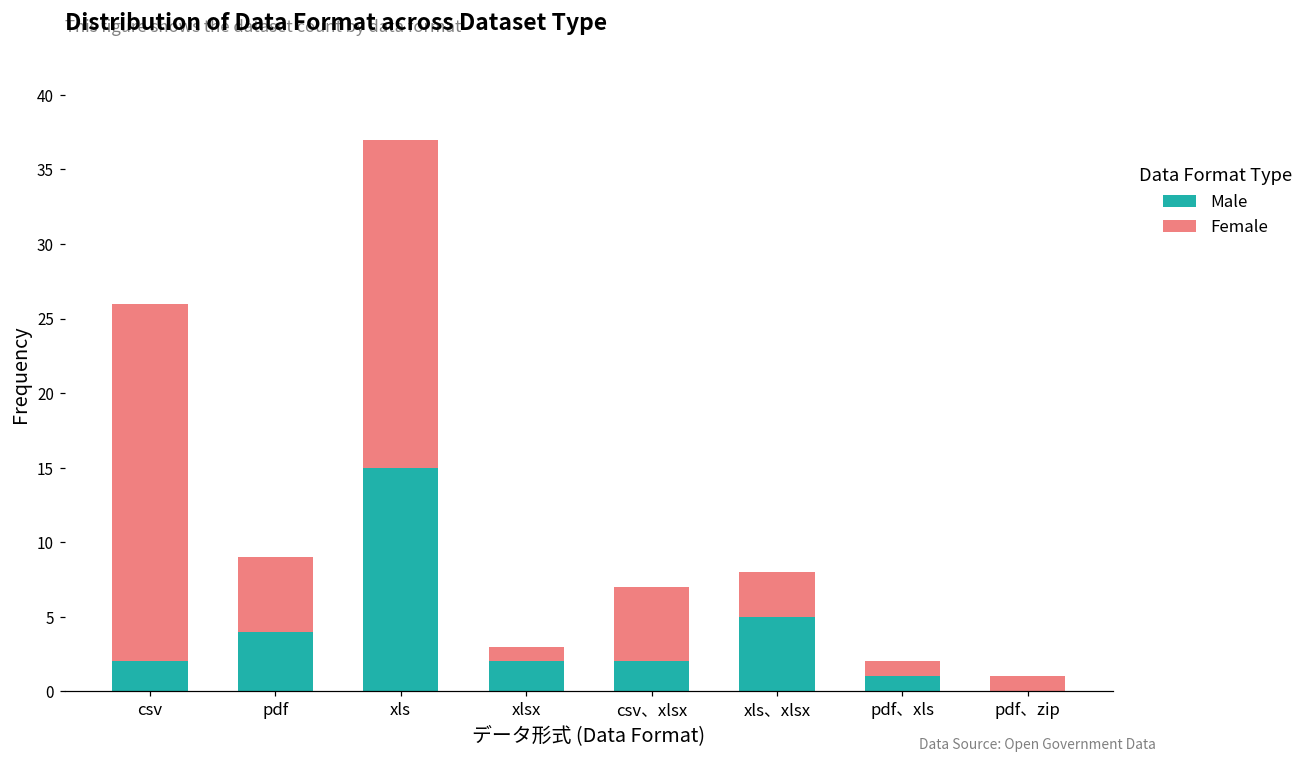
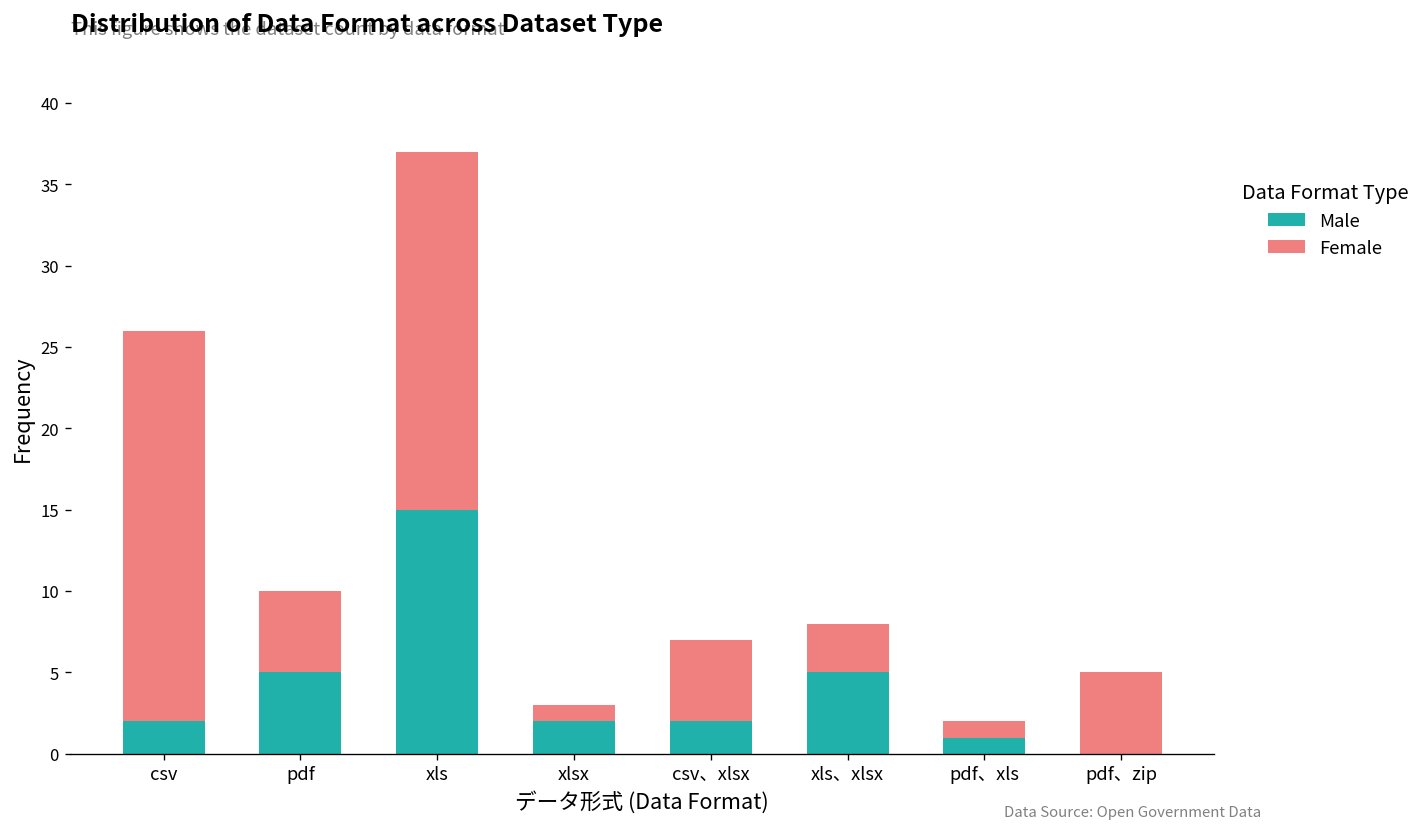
  {
    "Male": {
      "csv": 2,
-     "pdf": 4,
+     "pdf": 5,
      "xls": 15,
      "xlsx": 2,
      "csv、xlsx": 2,
      "xls、xlsx": 5,
      "pdf、xls": 1,
      "pdf、zip": 0
    },
    "Female": {
      "csv": 24,
      "pdf": 5,
      "xls": 22,
      "xlsx": 1,
      "csv、xlsx": 5,
      "xls、xlsx": 3,
      "pdf、xls": 1,
-     "pdf、zip": 1
+     "pdf、zip": 5
    }
  }
